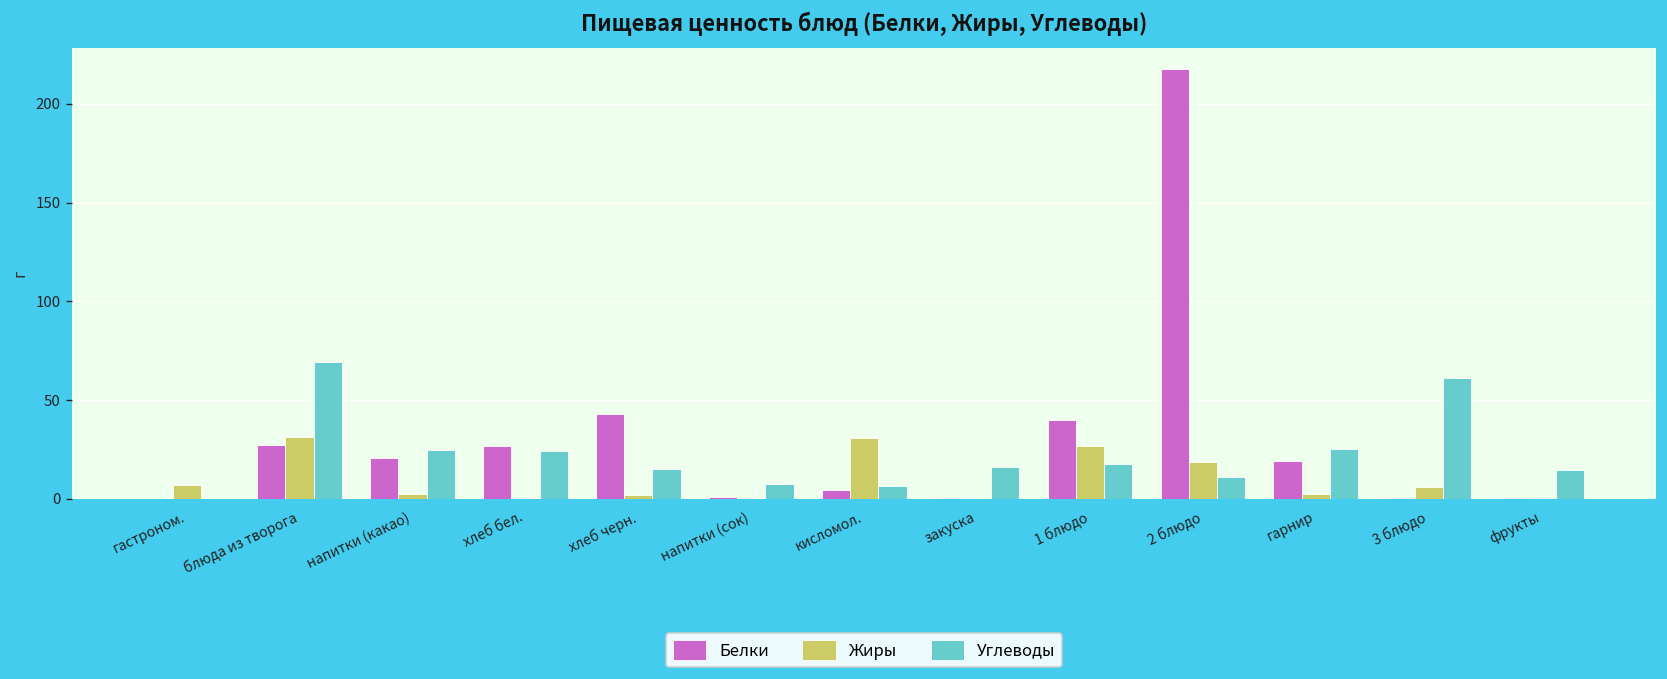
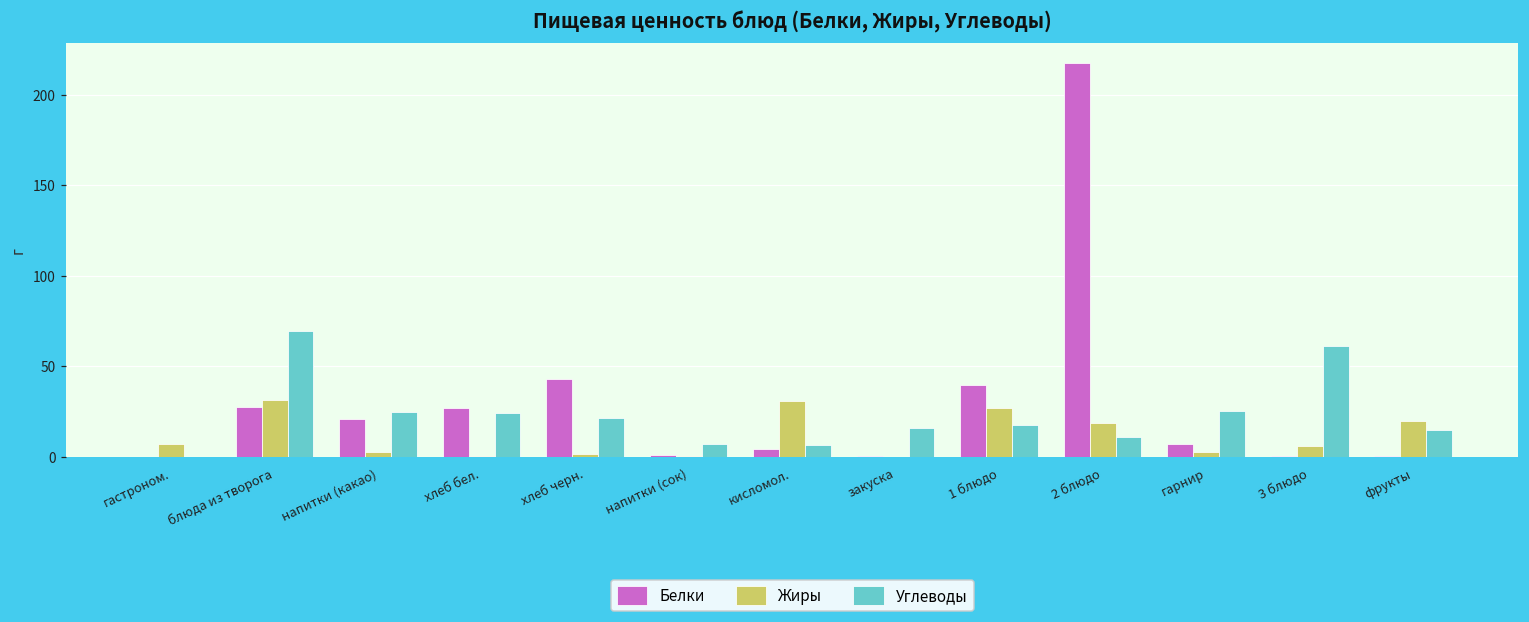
  {
    "Белки": {
      "блюда из творога": 27,
      "напитки (какао)": 21,
      "хлеб бел.": 27,
      "хлеб черн.": 43,
      "кисломол.": 4,
      "1 блюдо": 40,
      "2 блюдо": 218,
-     "гарнир": 19
+     "гарнир": 7
    },
    "Жиры": {
      "гастроном.": 7,
      "блюда из творога": 31,
      "напитки (какао)": 3,
      "хлеб черн.": 2,
      "кисломол.": 31,
      "1 блюдо": 27,
      "2 блюдо": 18,
      "гарнир": 2,
      "3 блюдо": 6,
-     "фрукты": 1
+     "фрукты": 20
    },
    "Углеводы": {
      "блюда из творога": 69,
      "напитки (какао)": 25,
      "хлеб бел.": 24,
-     "хлеб черн.": 15,
+     "хлеб черн.": 21,
      "напитки (сок)": 7,
      "кисломол.": 7,
      "закуска": 16,
      "1 блюдо": 18,
      "2 блюдо": 11,
      "гарнир": 25,
      "3 блюдо": 61,
      "фрукты": 15
    }
  }
